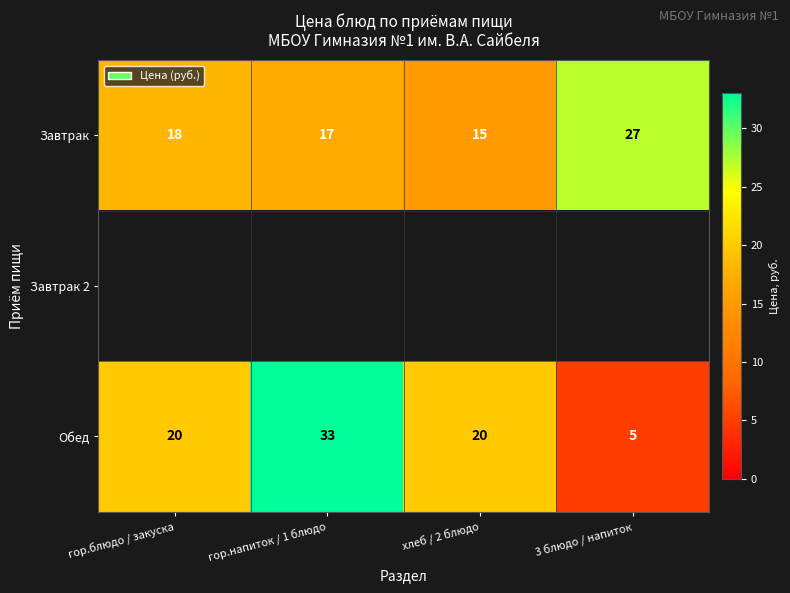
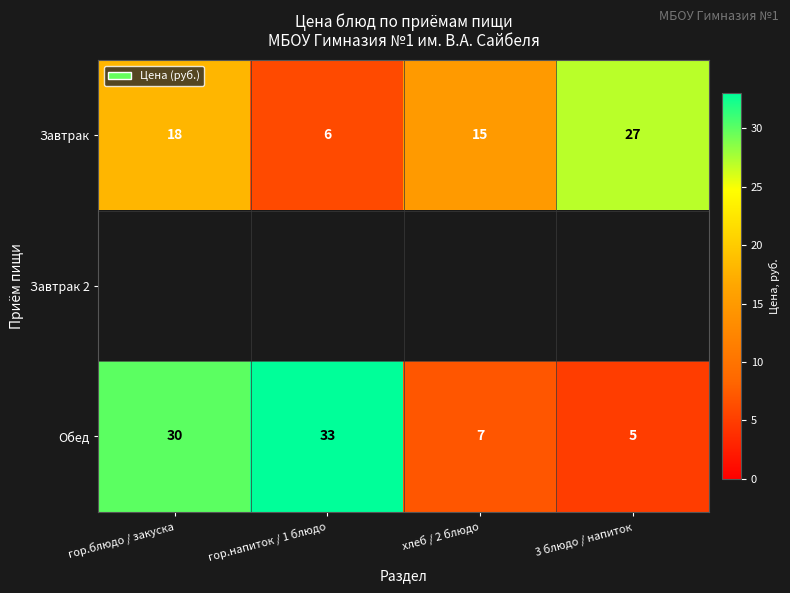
  {
    "Завтрак": {
      "гор.блюдо / закуска": 18,
-     "гор.напиток / 1 блюдо": 17,
+     "гор.напиток / 1 блюдо": 6,
      "хлеб / 2 блюдо": 15,
      "3 блюдо / напиток": 27
    },
    "Обед": {
-     "гор.блюдо / закуска": 20,
+     "гор.блюдо / закуска": 30,
      "гор.напиток / 1 блюдо": 33,
-     "хлеб / 2 блюдо": 20,
+     "хлеб / 2 блюдо": 7,
      "3 блюдо / напиток": 5
    }
  }
